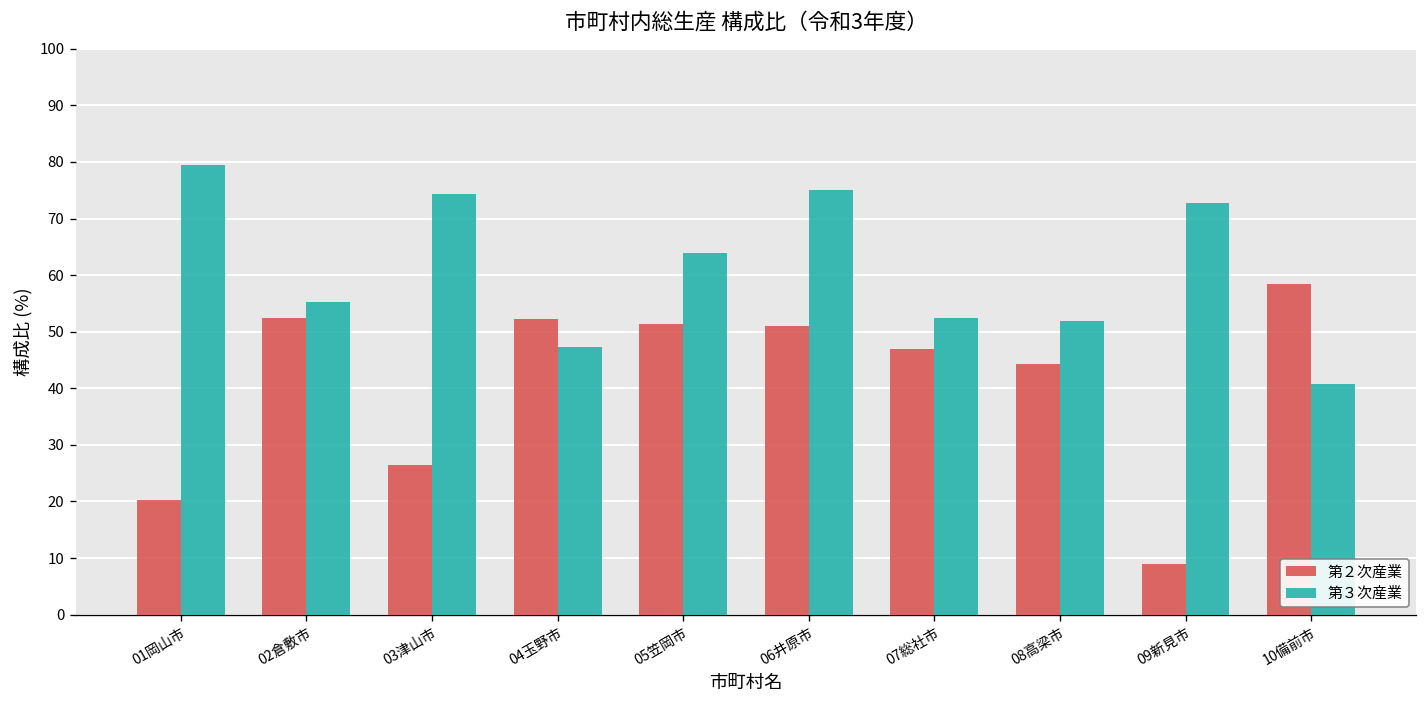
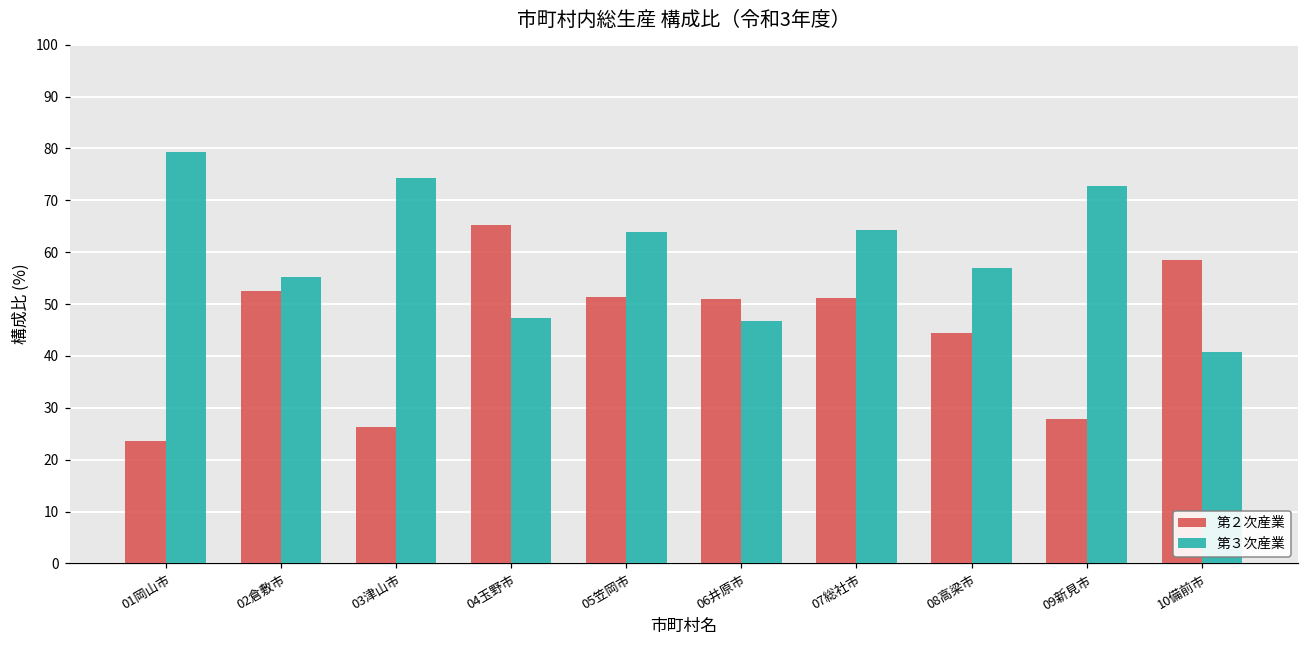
  {
    "第２次産業": {
-     "01岡山市": 20,
+     "01岡山市": 24,
      "02倉敷市": 52,
      "03津山市": 26,
-     "04玉野市": 52,
+     "04玉野市": 65,
      "05笠岡市": 51,
      "06井原市": 51,
-     "07総社市": 47,
+     "07総社市": 51,
      "08高梁市": 44,
-     "09新見市": 9,
+     "09新見市": 28,
      "10備前市": 58
    },
    "第３次産業": {
      "01岡山市": 79,
      "02倉敷市": 55,
      "03津山市": 74,
      "04玉野市": 47,
      "05笠岡市": 64,
-     "06井原市": 75,
-     "07総社市": 52,
-     "08高梁市": 52,
+     "06井原市": 47,
+     "07総社市": 64,
+     "08高梁市": 57,
      "09新見市": 73,
      "10備前市": 41
    }
  }
